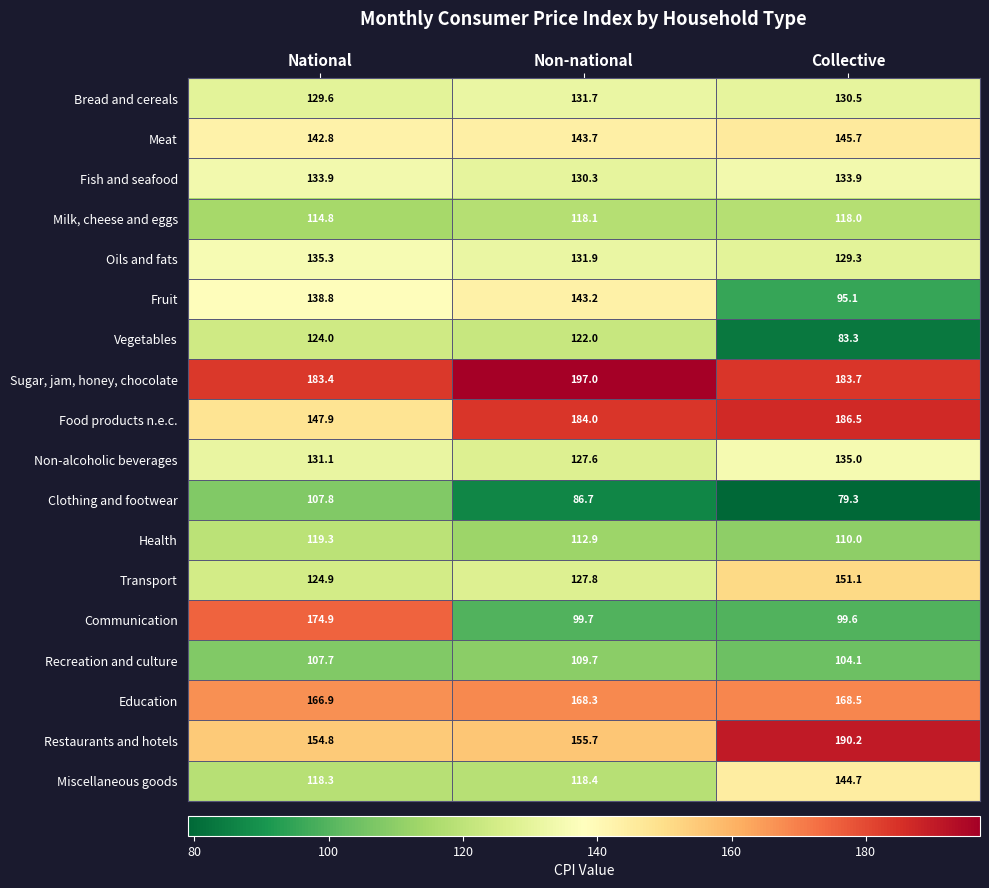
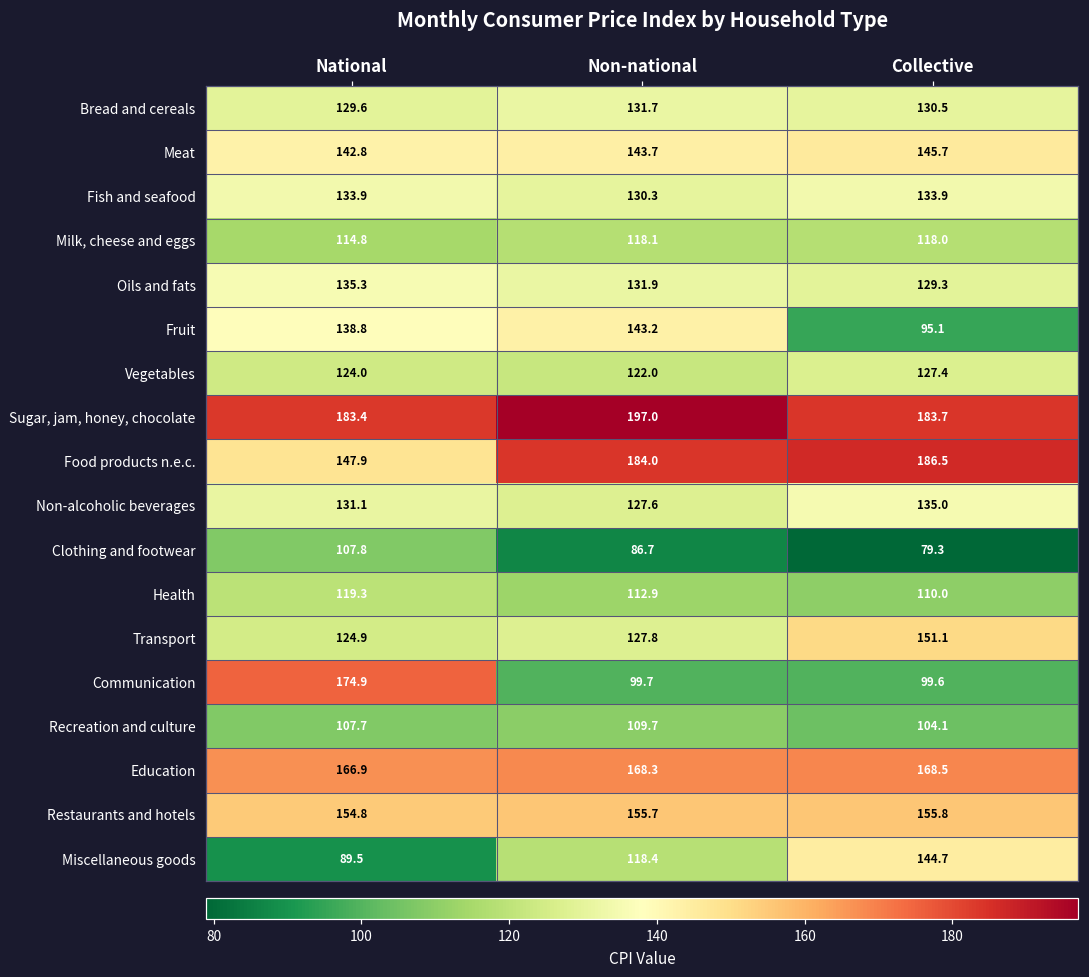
  {
    "Bread and cereals": {
      "National": 129.6,
      "Non-national": 131.7,
      "Collective": 130.5
    },
    "Meat": {
      "National": 142.8,
      "Non-national": 143.7,
      "Collective": 145.7
    },
    "Fish and seafood": {
      "National": 133.9,
      "Non-national": 130.3,
      "Collective": 133.9
    },
    "Milk, cheese and eggs": {
      "National": 114.8,
      "Non-national": 118.1,
      "Collective": 118.0
    },
    "Oils and fats": {
      "National": 135.3,
      "Non-national": 131.9,
      "Collective": 129.3
    },
    "Fruit": {
      "National": 138.8,
      "Non-national": 143.2,
      "Collective": 95.1
    },
    "Vegetables": {
      "National": 124.0,
      "Non-national": 122.0,
-     "Collective": 83.3
+     "Collective": 127.4
    },
    "Sugar, jam, honey, chocolate": {
      "National": 183.4,
      "Non-national": 197.0,
      "Collective": 183.7
    },
    "Food products n.e.c.": {
      "National": 147.9,
      "Non-national": 184.0,
      "Collective": 186.5
    },
    "Non-alcoholic beverages": {
      "National": 131.1,
      "Non-national": 127.6,
      "Collective": 135.0
    },
    "Clothing and footwear": {
      "National": 107.8,
      "Non-national": 86.7,
      "Collective": 79.3
    },
    "Health": {
      "National": 119.3,
      "Non-national": 112.9,
      "Collective": 110.0
    },
    "Transport": {
      "National": 124.9,
      "Non-national": 127.8,
      "Collective": 151.1
    },
    "Communication": {
      "National": 174.9,
      "Non-national": 99.7,
      "Collective": 99.6
    },
    "Recreation and culture": {
      "National": 107.7,
      "Non-national": 109.7,
      "Collective": 104.1
    },
    "Education": {
      "National": 166.9,
      "Non-national": 168.3,
      "Collective": 168.5
    },
    "Restaurants and hotels": {
      "National": 154.8,
      "Non-national": 155.7,
-     "Collective": 190.2
+     "Collective": 155.8
    },
    "Miscellaneous goods": {
-     "National": 118.3,
+     "National": 89.5,
      "Non-national": 118.4,
      "Collective": 144.7
    }
  }
